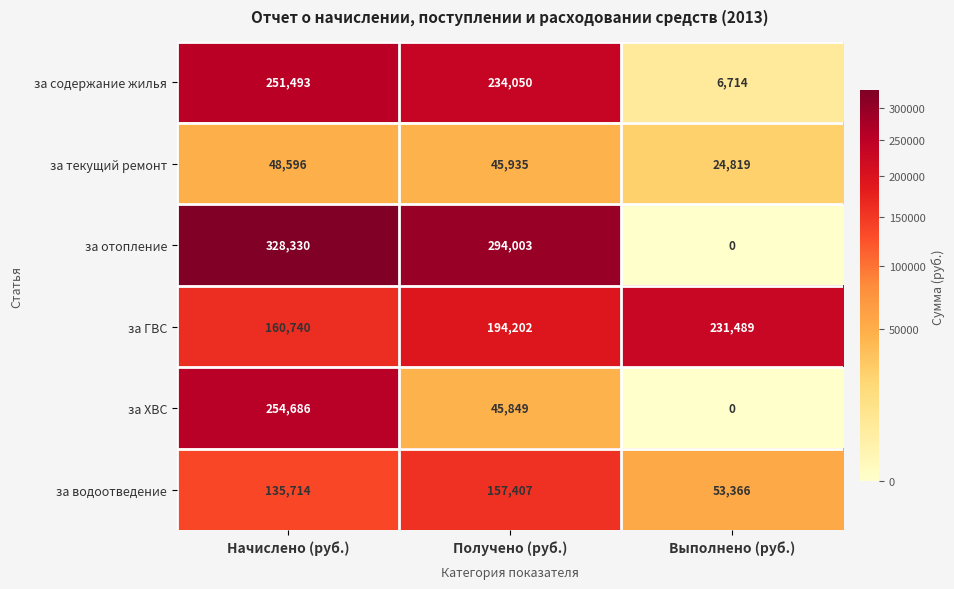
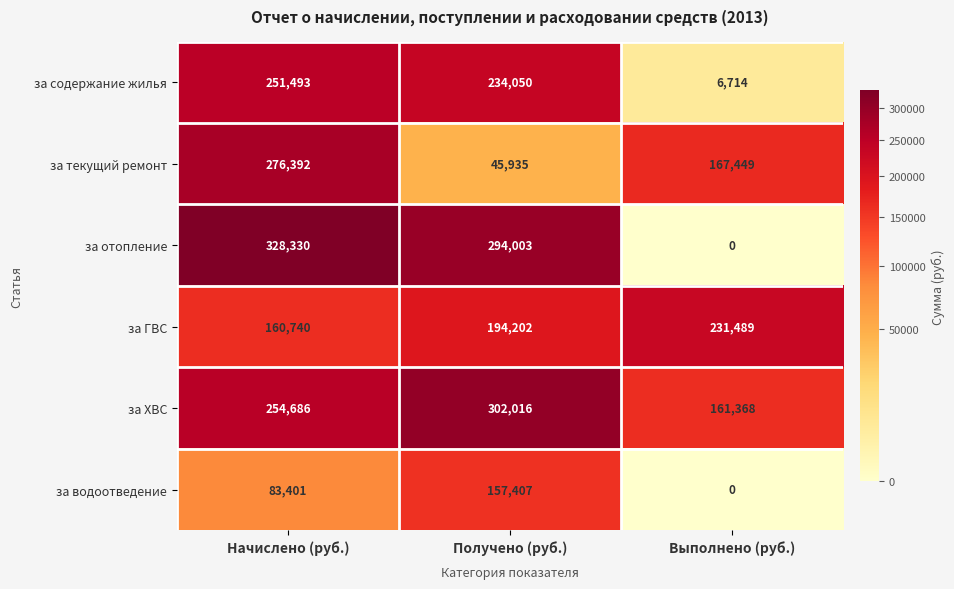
  {
    "за содержание жилья": {
      "Начислено (руб.)": "251,493",
      "Получено (руб.)": "234,050",
      "Выполнено (руб.)": "6,714"
    },
    "за текущий ремонт": {
-     "Начислено (руб.)": "48,596",
+     "Начислено (руб.)": "276,392",
      "Получено (руб.)": "45,935",
-     "Выполнено (руб.)": "24,819"
+     "Выполнено (руб.)": "167,449"
    },
    "за отопление": {
      "Начислено (руб.)": "328,330",
      "Получено (руб.)": "294,003",
      "Выполнено (руб.)": "0"
    },
    "за ГВС": {
      "Начислено (руб.)": "160,740",
      "Получено (руб.)": "194,202",
      "Выполнено (руб.)": "231,489"
    },
    "за ХВС": {
      "Начислено (руб.)": "254,686",
-     "Получено (руб.)": "45,849",
-     "Выполнено (руб.)": "0"
+     "Получено (руб.)": "302,016",
+     "Выполнено (руб.)": "161,368"
    },
    "за водоотведение": {
-     "Начислено (руб.)": "135,714",
+     "Начислено (руб.)": "83,401",
      "Получено (руб.)": "157,407",
-     "Выполнено (руб.)": "53,366"
+     "Выполнено (руб.)": "0"
    }
  }
